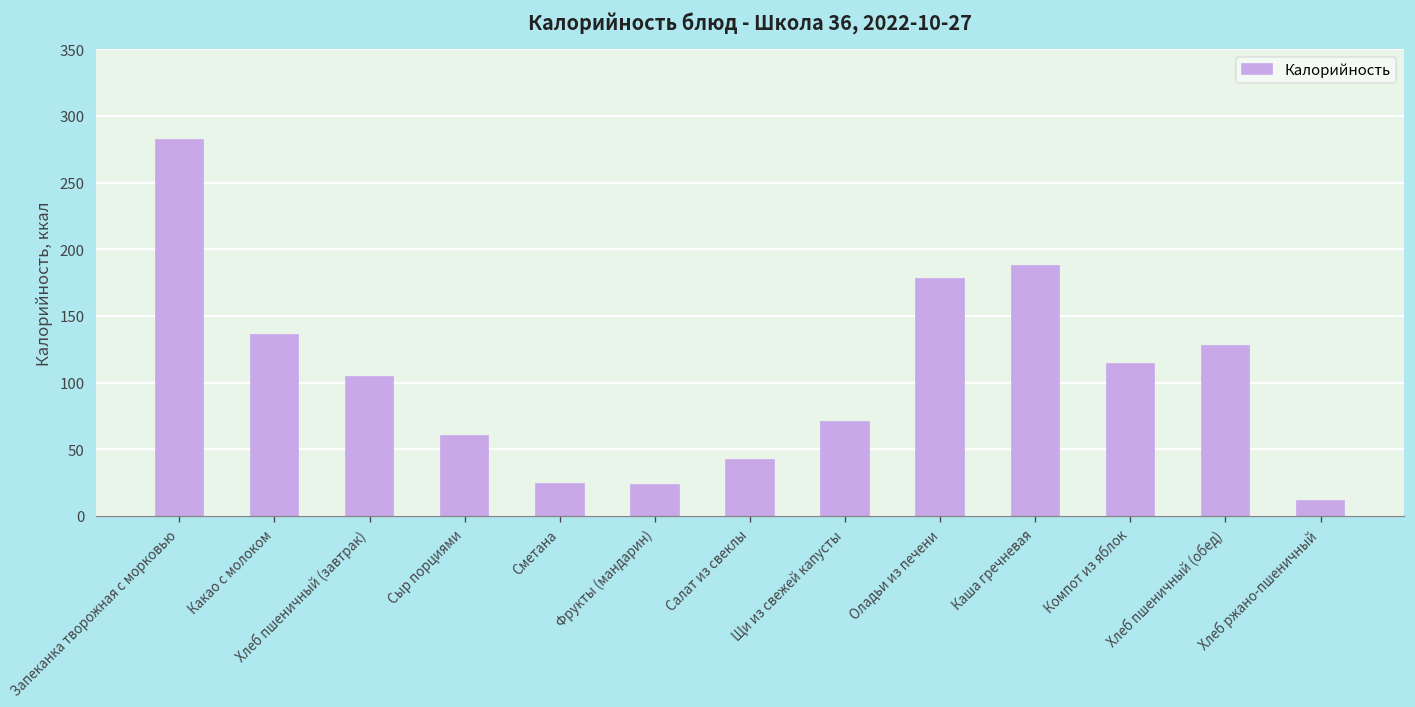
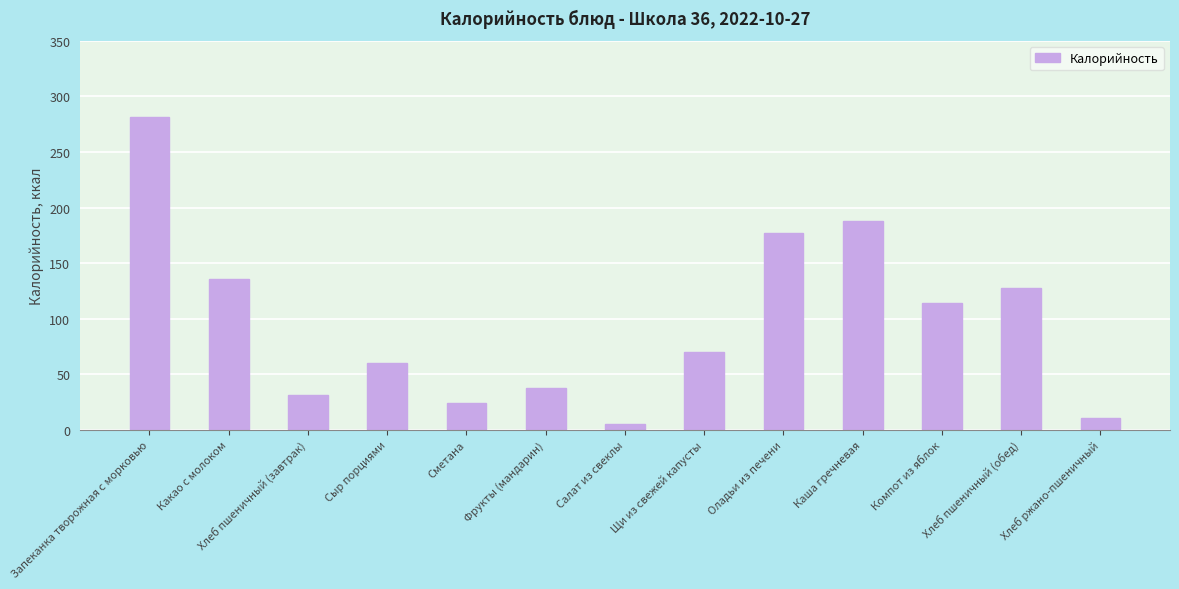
  {
    "Запеканка творожная с морковью": 282,
    "Какао с молоком": 136,
-   "Хлеб пшеничный (завтрак)": 104,
+   "Хлеб пшеничный (завтрак)": 32,
    "Сыр порциями": 60,
    "Сметана": 24,
-   "Фрукты (мандарин)": 23,
-   "Салат из свеклы": 42,
+   "Фрукты (мандарин)": 38,
+   "Салат из свеклы": 5,
    "Щи из свежей капусты": 70,
    "Оладьи из печени": 177,
    "Каша гречневая": 188,
    "Компот из яблок": 114,
    "Хлеб пшеничный (обед)": 128,
    "Хлеб ржано-пшеничный": 11
  }
